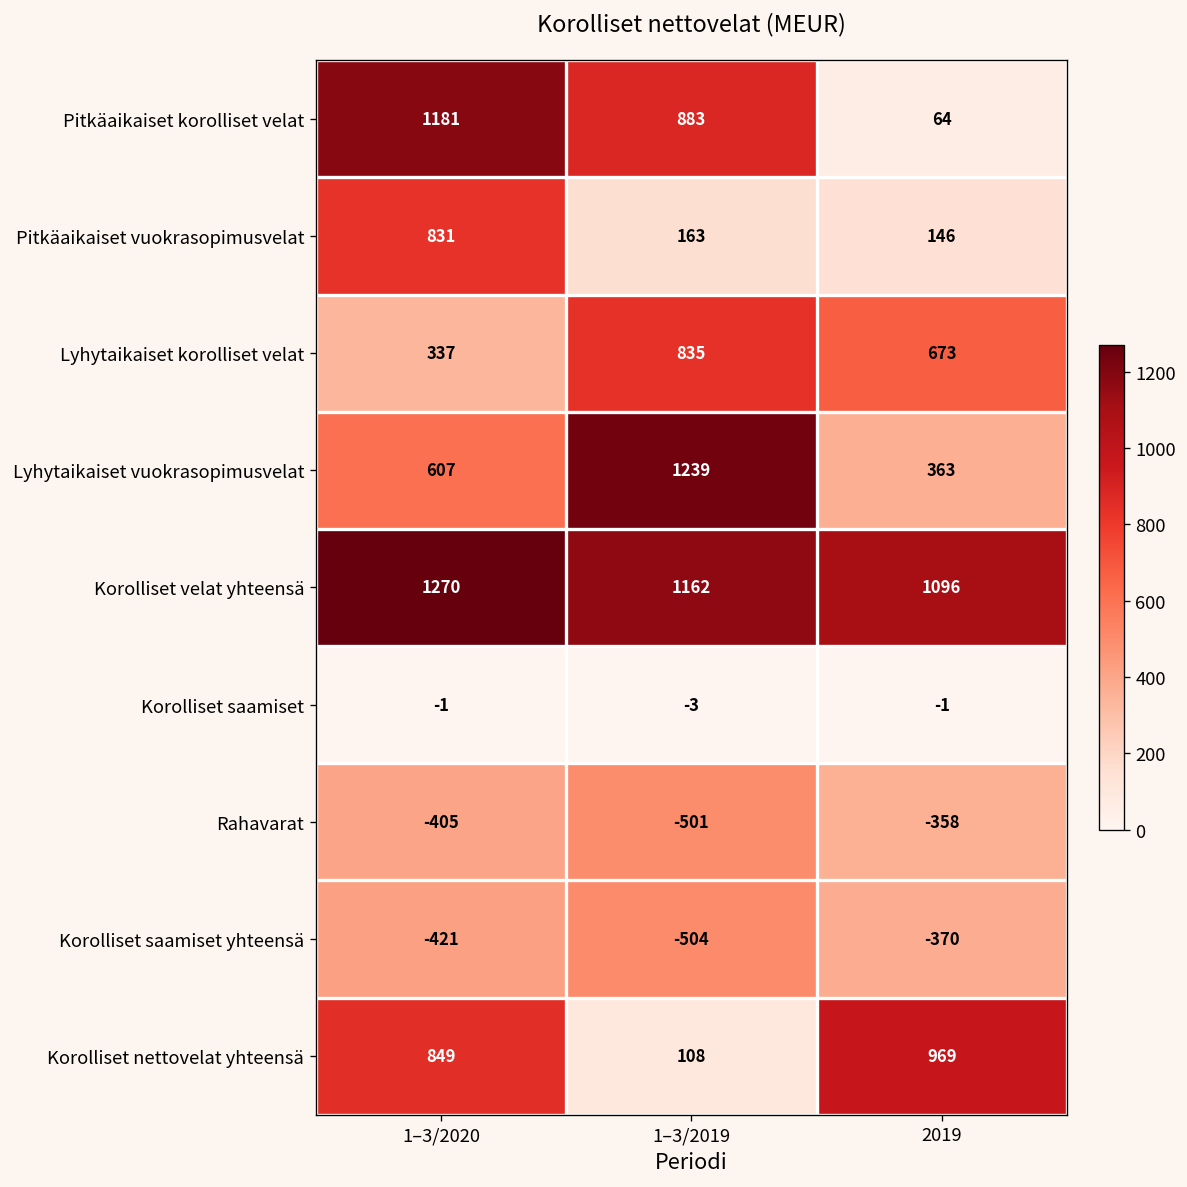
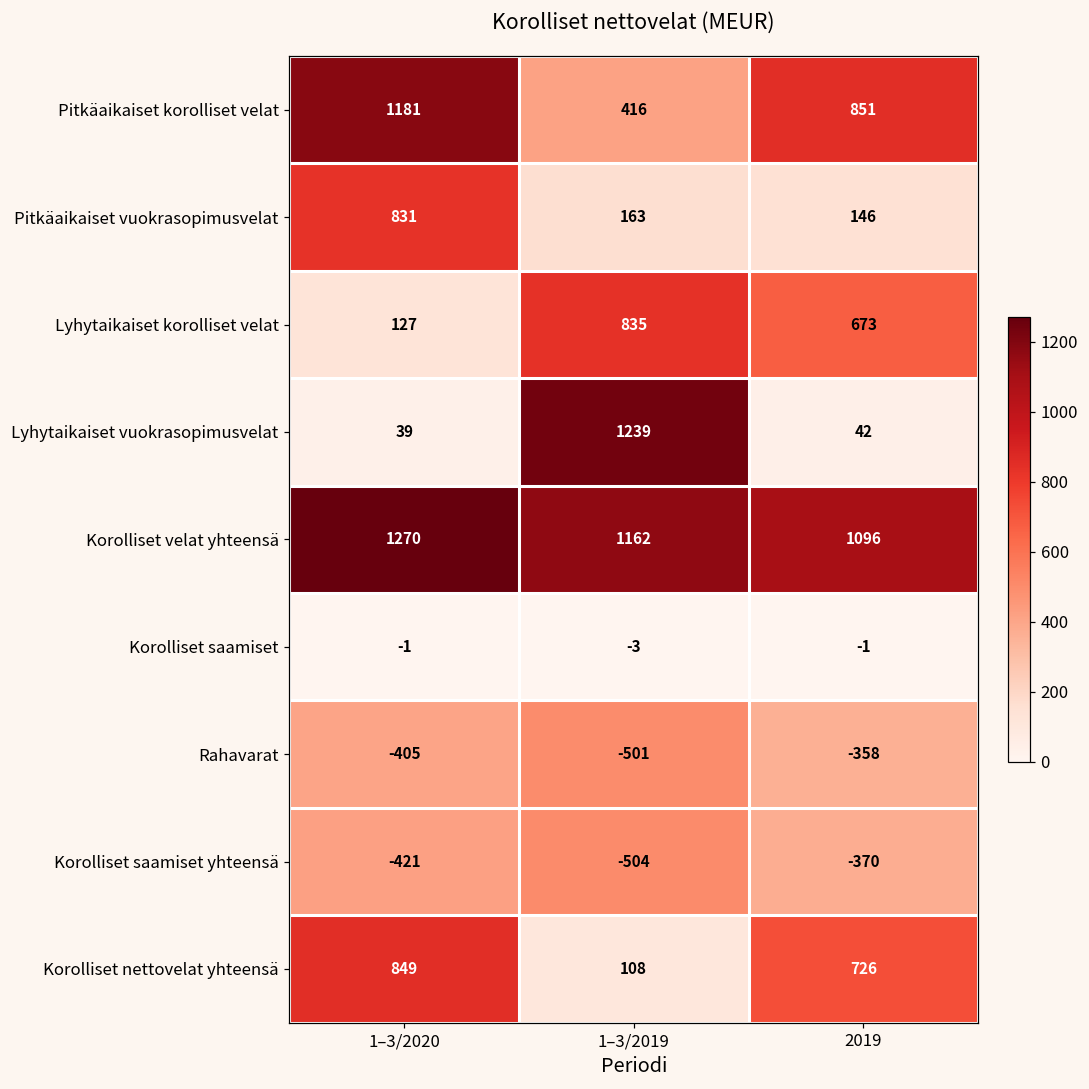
  {
    "Pitkäaikaiset korolliset velat": {
      "1–3/2020": 1181,
-     "1–3/2019": 883,
-     "2019": 64
+     "1–3/2019": 416,
+     "2019": 851
    },
    "Pitkäaikaiset vuokrasopimusvelat": {
      "1–3/2020": 831,
      "1–3/2019": 163,
      "2019": 146
    },
    "Lyhytaikaiset korolliset velat": {
-     "1–3/2020": 337,
+     "1–3/2020": 127,
      "1–3/2019": 835,
      "2019": 673
    },
    "Lyhytaikaiset vuokrasopimusvelat": {
-     "1–3/2020": 607,
+     "1–3/2020": 39,
      "1–3/2019": 1239,
-     "2019": 363
+     "2019": 42
    },
    "Korolliset velat yhteensä": {
      "1–3/2020": 1270,
      "1–3/2019": 1162,
      "2019": 1096
    },
    "Korolliset saamiset": {
      "1–3/2020": -1,
      "1–3/2019": -3,
      "2019": -1
    },
    "Rahavarat": {
      "1–3/2020": -405,
      "1–3/2019": -501,
      "2019": -358
    },
    "Korolliset saamiset yhteensä": {
      "1–3/2020": -421,
      "1–3/2019": -504,
      "2019": -370
    },
    "Korolliset nettovelat yhteensä": {
      "1–3/2020": 849,
      "1–3/2019": 108,
-     "2019": 969
+     "2019": 726
    }
  }
